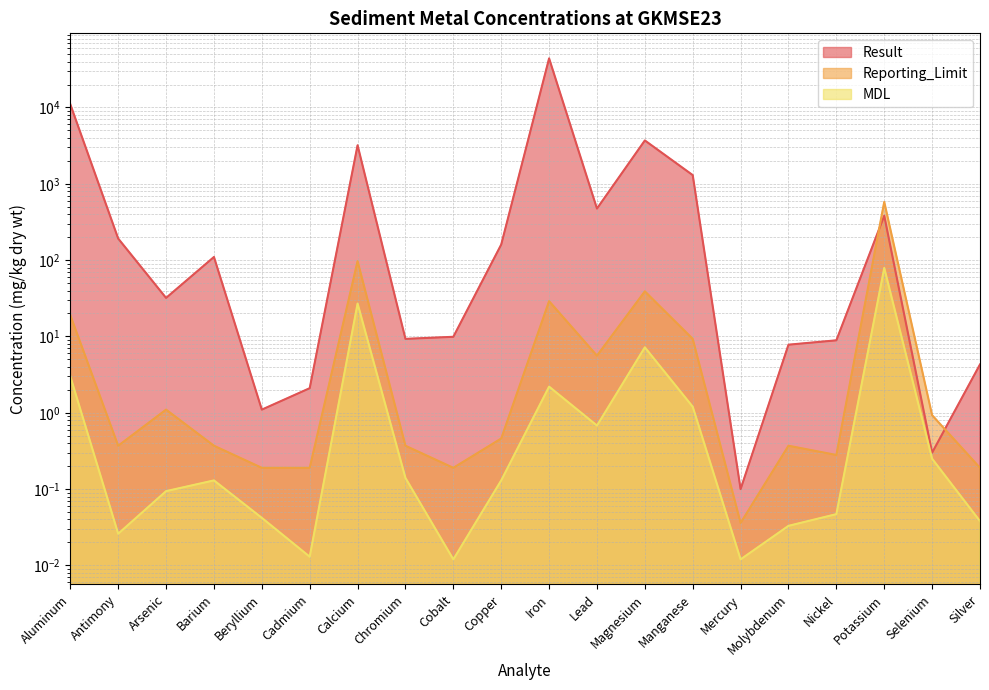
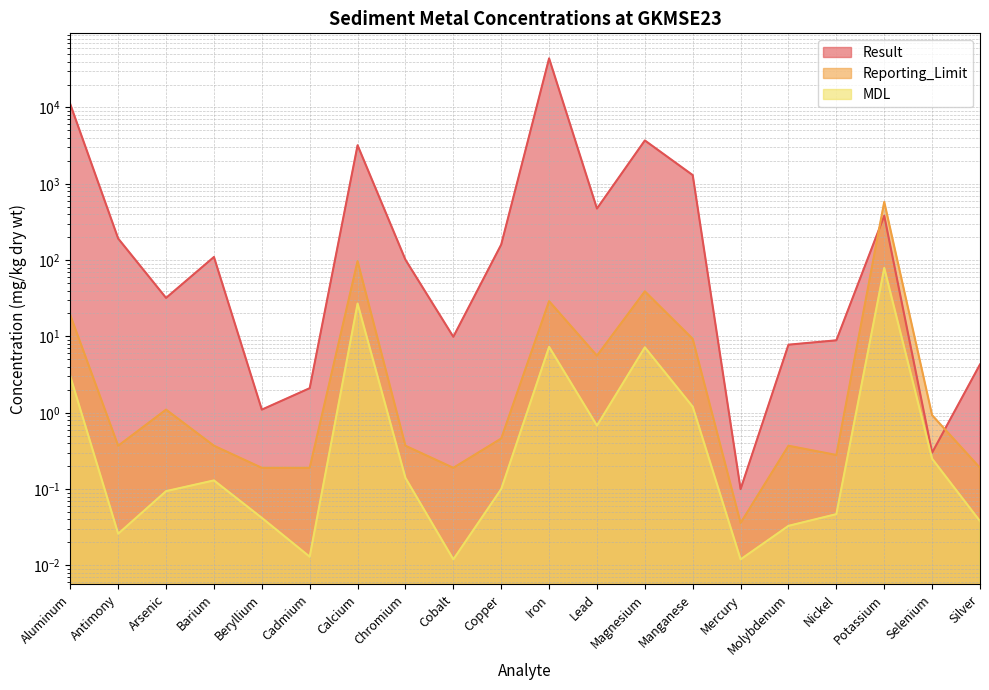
  {
    "Result": {
      "Aluminum": 11000,
      "Antimony": 190,
      "Arsenic": 32,
      "Barium": 110,
      "Beryllium": 1.1,
      "Cadmium": 2,
      "Calcium": 3200,
-     "Chromium": 9,
+     "Chromium": 100,
      "Cobalt": 10,
      "Copper": 160,
      "Iron": 40000,
      "Lead": 500,
      "Magnesium": 4000,
      "Manganese": 1300,
      "Mercury": 0.10,
      "Molybdenum": 8,
      "Nickel": 9,
      "Potassium": 400,
      "Selenium": 0.30,
      "Silver": 4
    },
    "Reporting_Limit": {
      "Aluminum": 19,
      "Antimony": 0.4,
      "Arsenic": 1.1,
      "Barium": 0.4,
      "Beryllium": 0.19,
      "Cadmium": 0.19,
      "Calcium": 100,
      "Chromium": 0.4,
      "Cobalt": 0.19,
      "Copper": 0.5,
      "Iron": 29,
      "Lead": 6,
      "Magnesium": 40,
      "Manganese": 9,
      "Mercury": 0.04,
      "Molybdenum": 0.4,
      "Nickel": 0.28,
      "Potassium": 600,
      "Selenium": 0.9,
      "Silver": 0.19
    },
    "MDL": {
      "Aluminum": 3.0,
      "Antimony": 0.026,
      "Arsenic": 0.09,
      "Barium": 0.13,
      "Beryllium": 0.04,
      "Cadmium": 0.013,
      "Calcium": 27,
      "Chromium": 0.14,
      "Cobalt": 0.012,
-     "Copper": 0.13,
-     "Iron": 2.2,
+     "Copper": 0.10,
+     "Iron": 7,
      "Lead": 0.7,
      "Magnesium": 7,
      "Manganese": 1.2,
      "Mercury": 0.012,
      "Molybdenum": 0.033,
      "Nickel": 0.05,
      "Potassium": 80,
      "Selenium": 0.25,
      "Silver": 0.04
    }
  }
